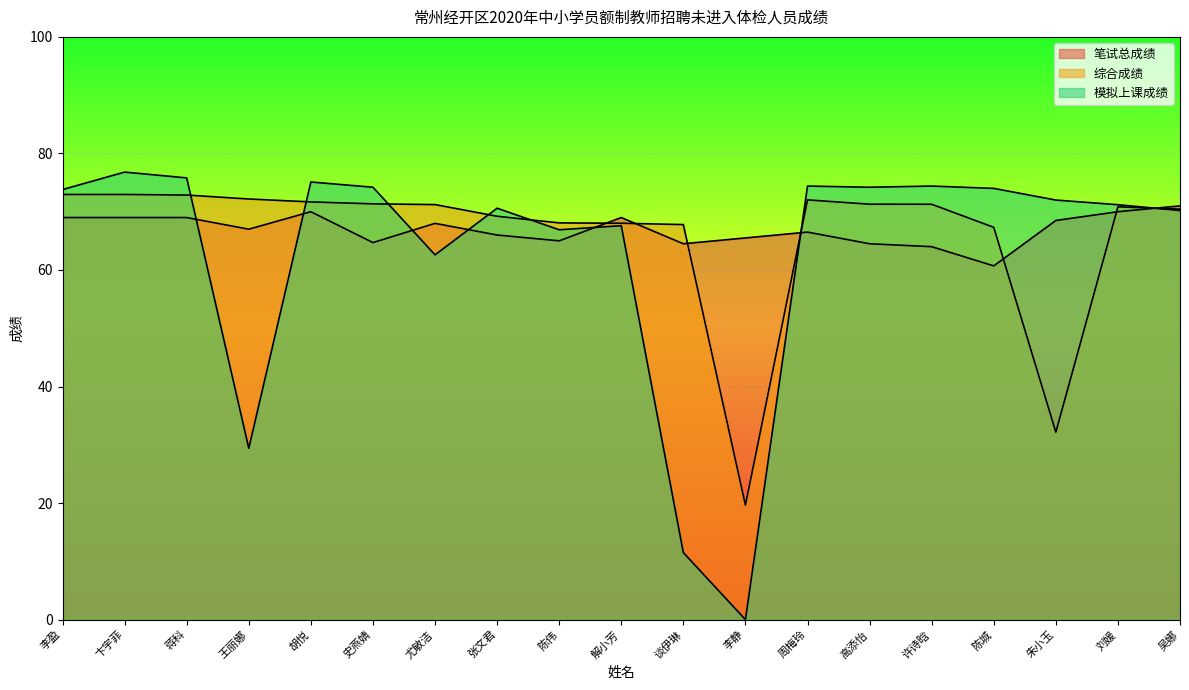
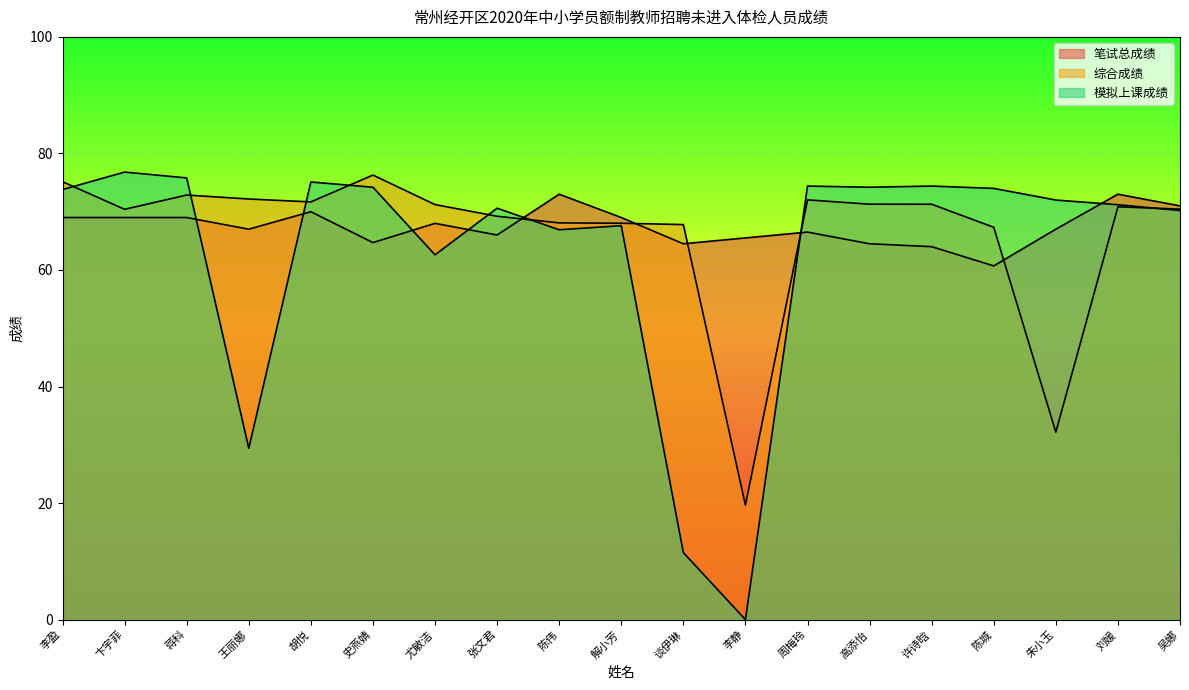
  {
    "笔试总成绩": {
      "李盈": 69,
      "卞宇菲": 69,
      "蒋科": 69,
      "王丽娜": 67,
      "胡悦": 70,
      "史燕婧": 65,
      "尤敏洁": 68,
      "张文君": 66,
-     "陈伟": 65,
+     "陈伟": 73,
      "解小芳": 69,
      "谈伊琳": 65,
      "李静": 66,
      "周梅玲": 67,
      "高添怡": 65,
      "许诗晗": 64,
      "陈城": 61,
-     "朱小玉": 69,
-     "刘媛": 70,
+     "朱小玉": 67,
+     "刘媛": 73,
      "吴娜": 71
    },
    "综合成绩": {
-     "李盈": 73,
-     "卞宇菲": 73,
+     "李盈": 75,
+     "卞宇菲": 70,
      "蒋科": 73,
      "王丽娜": 72,
      "胡悦": 72,
-     "史燕婧": 71,
+     "史燕婧": 76,
      "尤敏洁": 71,
      "张文君": 69,
      "陈伟": 68,
      "谈伊琳": 68,
      "李静": 20,
      "周梅玲": 72,
      "高添怡": 71,
      "许诗晗": 71,
      "陈城": 67,
      "朱小玉": 32
    },
    "模拟上课成绩": {
      "李盈": 74,
      "卞宇菲": 77,
      "蒋科": 76,
      "王丽娜": 29,
      "胡悦": 75,
      "史燕婧": 74,
      "尤敏洁": 63,
      "张文君": 71,
      "陈伟": 67,
      "谈伊琳": 12,
      "李静": 0,
      "周梅玲": 74,
      "高添怡": 74,
      "许诗晗": 74,
      "陈城": 74,
      "朱小玉": 72
    }
  }
